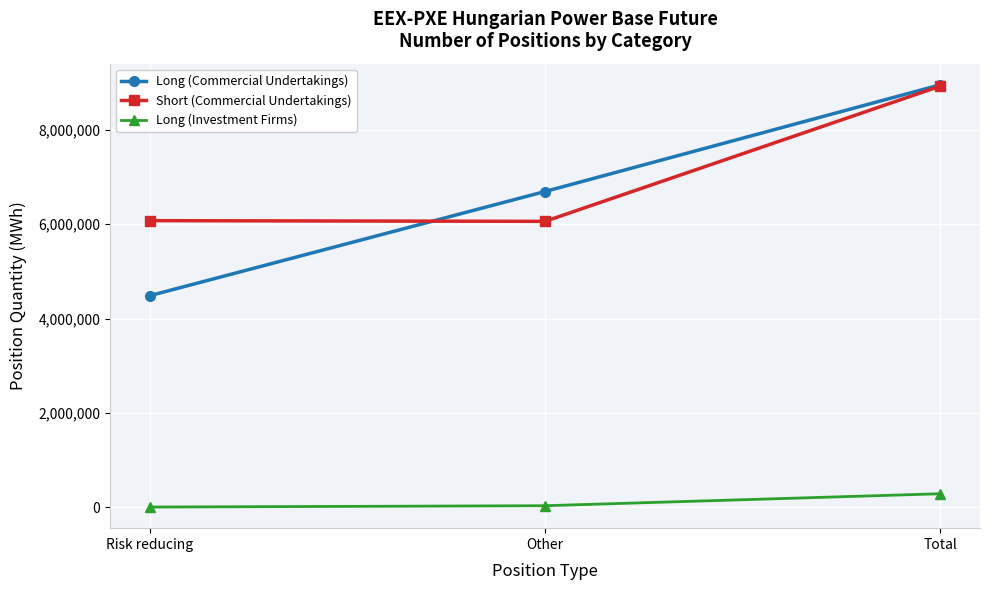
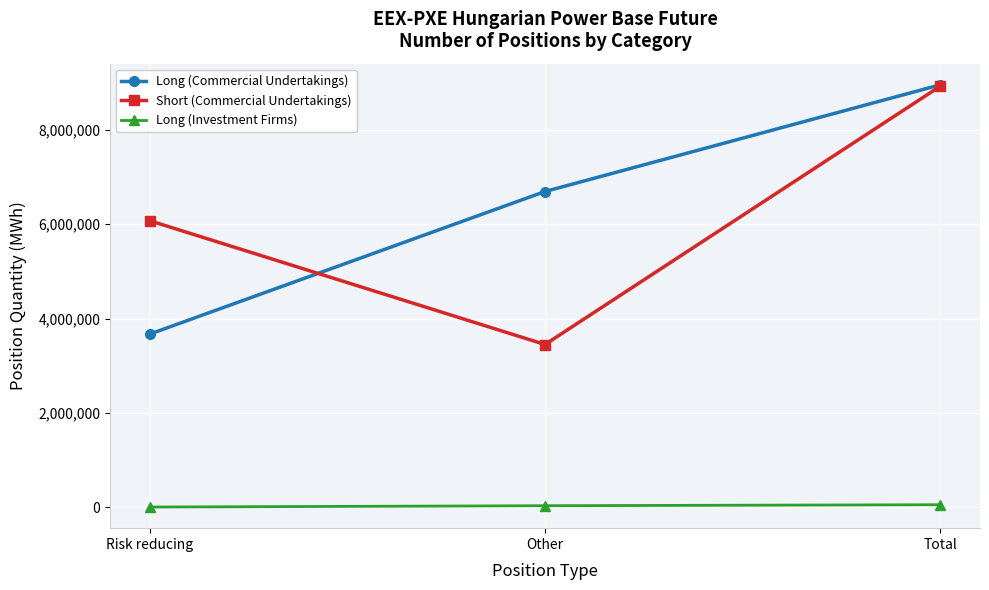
  {
    "Long (Commercial Undertakings)": {
-     "Risk reducing": "4,500,000",
+     "Risk reducing": "3,700,000",
      "Other": "6,700,000"
    },
    "Short (Commercial Undertakings)": {
      "Risk reducing": "6,100,000",
-     "Other": "6,100,000"
+     "Other": "3,400,000"
    },
    "Long (Investment Firms)": {
      "Risk reducing": "0",
      "Other": "0",
-     "Total": "300,000"
+     "Total": "0"
    }
  }
